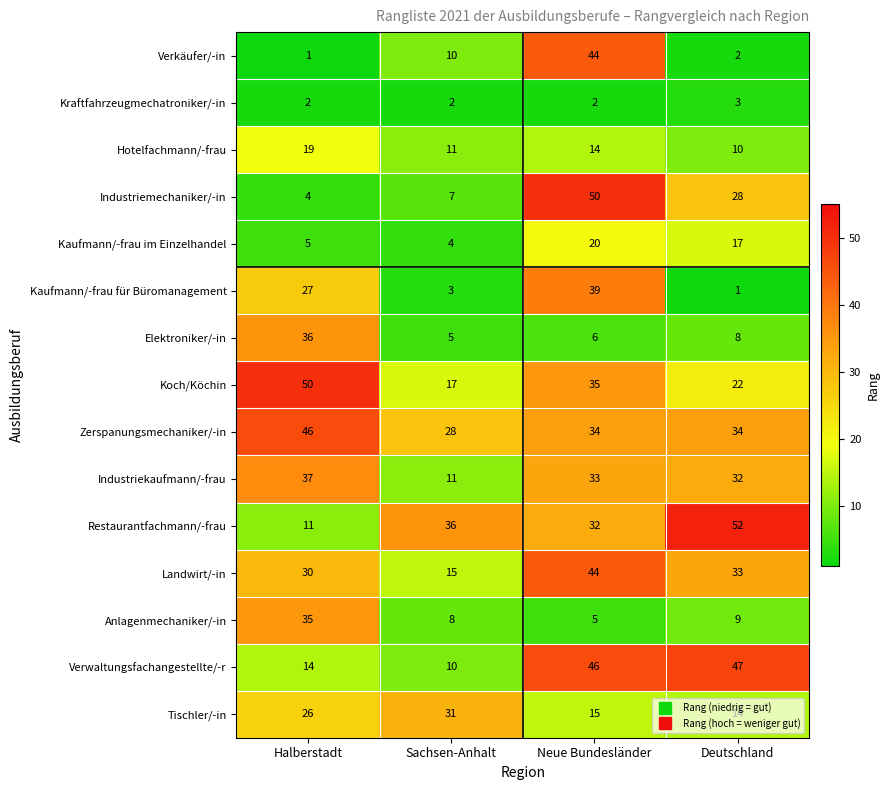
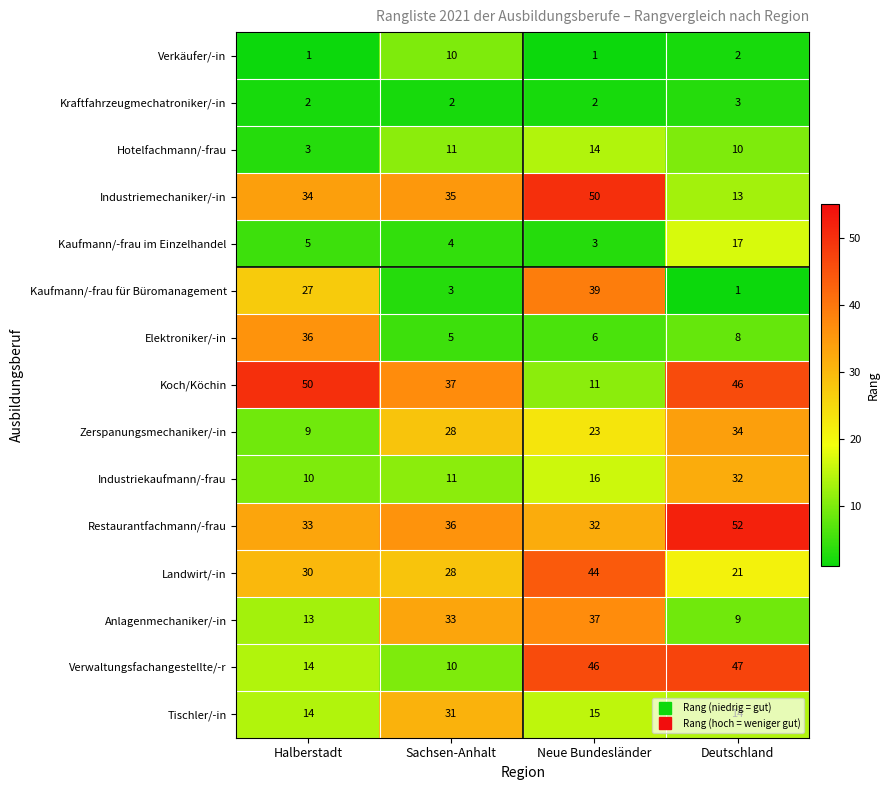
  {
    "Verkäufer/-in": {
      "Halberstadt": 1,
      "Sachsen-Anhalt": 10,
-     "Neue Bundesländer": 44,
+     "Neue Bundesländer": 1,
      "Deutschland": 2
    },
    "Kraftfahrzeugmechatroniker/-in": {
      "Halberstadt": 2,
      "Sachsen-Anhalt": 2,
      "Neue Bundesländer": 2,
      "Deutschland": 3
    },
    "Hotelfachmann/-frau": {
-     "Halberstadt": 19,
+     "Halberstadt": 3,
      "Sachsen-Anhalt": 11,
      "Neue Bundesländer": 14,
      "Deutschland": 10
    },
    "Industriemechaniker/-in": {
-     "Halberstadt": 4,
-     "Sachsen-Anhalt": 7,
+     "Halberstadt": 34,
+     "Sachsen-Anhalt": 35,
      "Neue Bundesländer": 50,
-     "Deutschland": 28
+     "Deutschland": 13
    },
    "Kaufmann/-frau im Einzelhandel": {
      "Halberstadt": 5,
      "Sachsen-Anhalt": 4,
-     "Neue Bundesländer": 20,
+     "Neue Bundesländer": 3,
      "Deutschland": 17
    },
    "Kaufmann/-frau für Büromanagement": {
      "Halberstadt": 27,
      "Sachsen-Anhalt": 3,
      "Neue Bundesländer": 39,
      "Deutschland": 1
    },
    "Elektroniker/-in": {
      "Halberstadt": 36,
      "Sachsen-Anhalt": 5,
      "Neue Bundesländer": 6,
      "Deutschland": 8
    },
    "Koch/Köchin": {
      "Halberstadt": 50,
-     "Sachsen-Anhalt": 17,
-     "Neue Bundesländer": 35,
-     "Deutschland": 22
+     "Sachsen-Anhalt": 37,
+     "Neue Bundesländer": 11,
+     "Deutschland": 46
    },
    "Zerspanungsmechaniker/-in": {
-     "Halberstadt": 46,
+     "Halberstadt": 9,
      "Sachsen-Anhalt": 28,
-     "Neue Bundesländer": 34,
+     "Neue Bundesländer": 23,
      "Deutschland": 34
    },
    "Industriekaufmann/-frau": {
-     "Halberstadt": 37,
+     "Halberstadt": 10,
      "Sachsen-Anhalt": 11,
-     "Neue Bundesländer": 33,
+     "Neue Bundesländer": 16,
      "Deutschland": 32
    },
    "Restaurantfachmann/-frau": {
-     "Halberstadt": 11,
+     "Halberstadt": 33,
      "Sachsen-Anhalt": 36,
      "Neue Bundesländer": 32,
      "Deutschland": 52
    },
    "Landwirt/-in": {
      "Halberstadt": 30,
-     "Sachsen-Anhalt": 15,
+     "Sachsen-Anhalt": 28,
      "Neue Bundesländer": 44,
-     "Deutschland": 33
+     "Deutschland": 21
    },
    "Anlagenmechaniker/-in": {
-     "Halberstadt": 35,
-     "Sachsen-Anhalt": 8,
-     "Neue Bundesländer": 5,
+     "Halberstadt": 13,
+     "Sachsen-Anhalt": 33,
+     "Neue Bundesländer": 37,
      "Deutschland": 9
    },
    "Verwaltungsfachangestellte/-r": {
      "Halberstadt": 14,
      "Sachsen-Anhalt": 10,
      "Neue Bundesländer": 46,
      "Deutschland": 47
    },
    "Tischler/-in": {
-     "Halberstadt": 26,
+     "Halberstadt": 14,
      "Sachsen-Anhalt": 31,
      "Neue Bundesländer": 15
    }
  }
